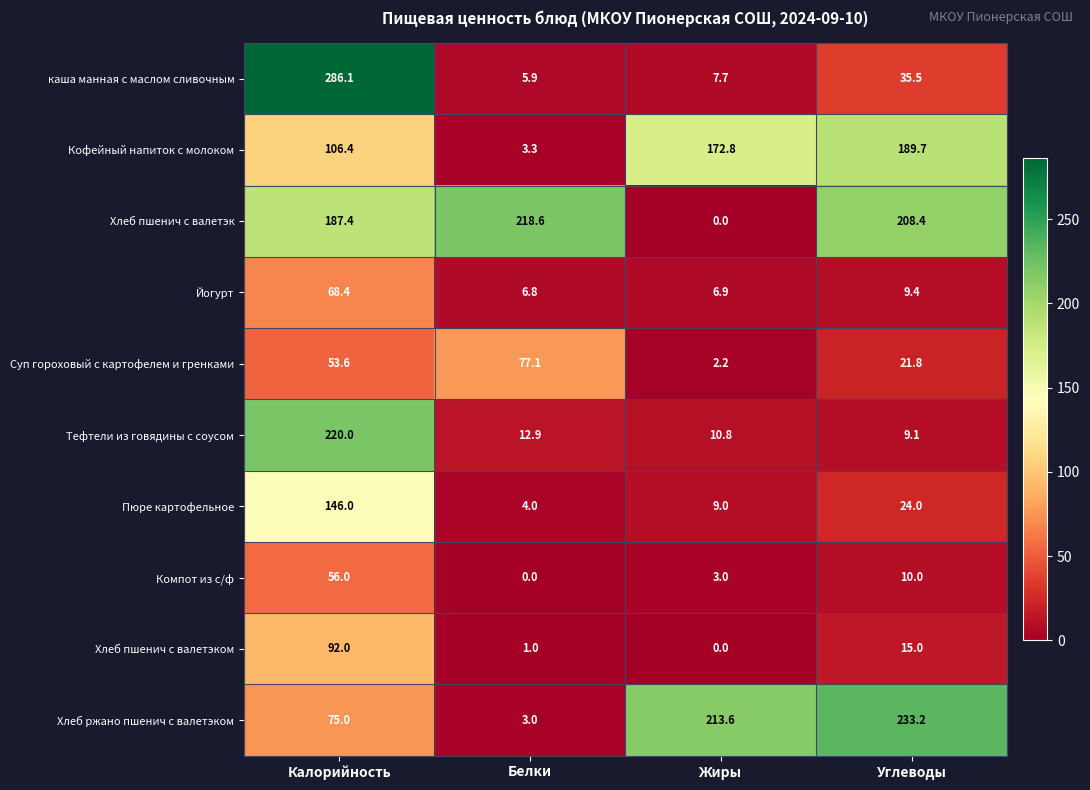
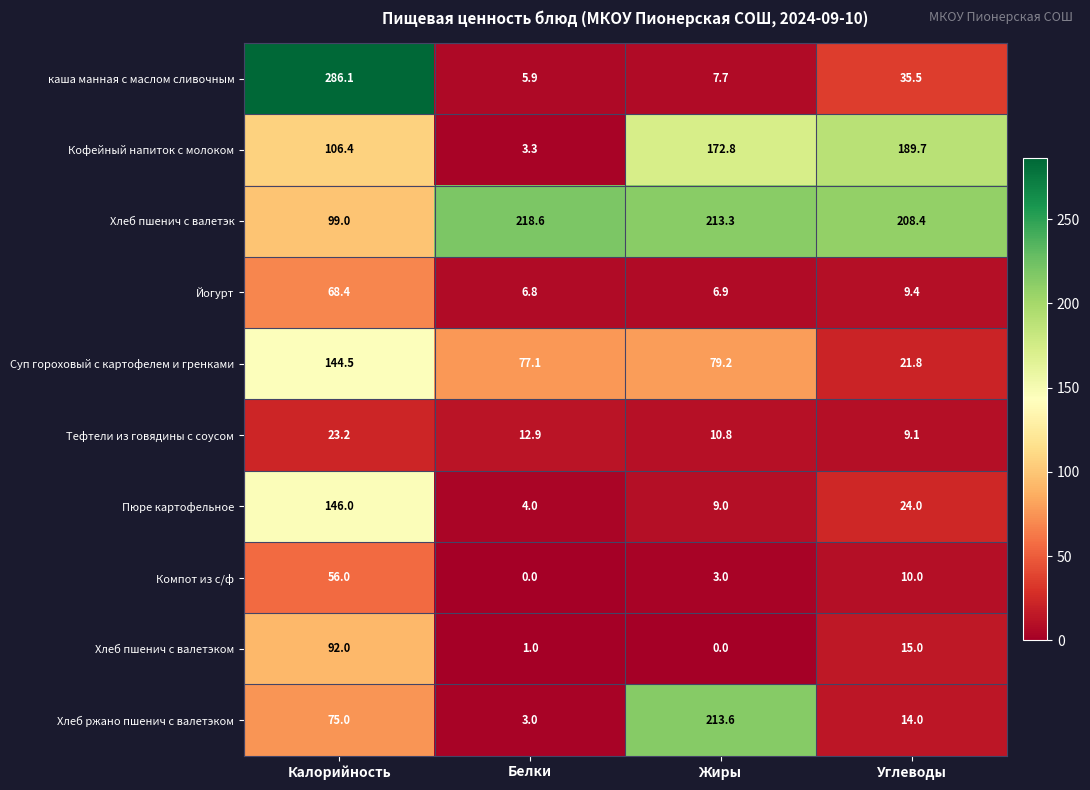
  {
    "каша манная с маслом сливочным": {
      "Калорийность": 286.1,
      "Белки": 5.9,
      "Жиры": 7.7,
      "Углеводы": 35.5
    },
    "Кофейный напиток с молоком": {
      "Калорийность": 106.4,
      "Белки": 3.3,
      "Жиры": 172.8,
      "Углеводы": 189.7
    },
    "Хлеб пшенич с валетэк": {
-     "Калорийность": 187.4,
+     "Калорийность": 99.0,
      "Белки": 218.6,
-     "Жиры": 0.0,
+     "Жиры": 213.3,
      "Углеводы": 208.4
    },
    "Йогурт": {
      "Калорийность": 68.4,
      "Белки": 6.8,
      "Жиры": 6.9,
      "Углеводы": 9.4
    },
    "Суп гороховый с картофелем и гренками": {
-     "Калорийность": 53.6,
+     "Калорийность": 144.5,
      "Белки": 77.1,
-     "Жиры": 2.2,
+     "Жиры": 79.2,
      "Углеводы": 21.8
    },
    "Тефтели из говядины с соусом": {
-     "Калорийность": 220.0,
+     "Калорийность": 23.2,
      "Белки": 12.9,
      "Жиры": 10.8,
      "Углеводы": 9.1
    },
    "Пюре картофельное": {
      "Калорийность": 146.0,
      "Белки": 4.0,
      "Жиры": 9.0,
      "Углеводы": 24.0
    },
    "Компот из с/ф": {
      "Калорийность": 56.0,
      "Белки": 0.0,
      "Жиры": 3.0,
      "Углеводы": 10.0
    },
    "Хлеб пшенич с валетэком": {
      "Калорийность": 92.0,
      "Белки": 1.0,
      "Жиры": 0.0,
      "Углеводы": 15.0
    },
    "Хлеб ржано пшенич с валетэком": {
      "Калорийность": 75.0,
      "Белки": 3.0,
      "Жиры": 213.6,
-     "Углеводы": 233.2
+     "Углеводы": 14.0
    }
  }
